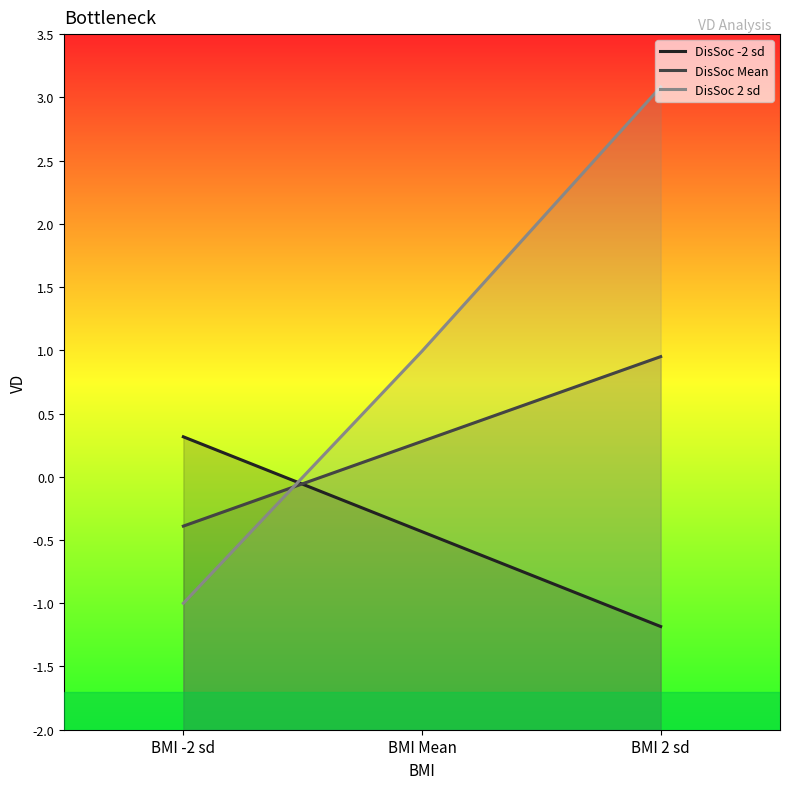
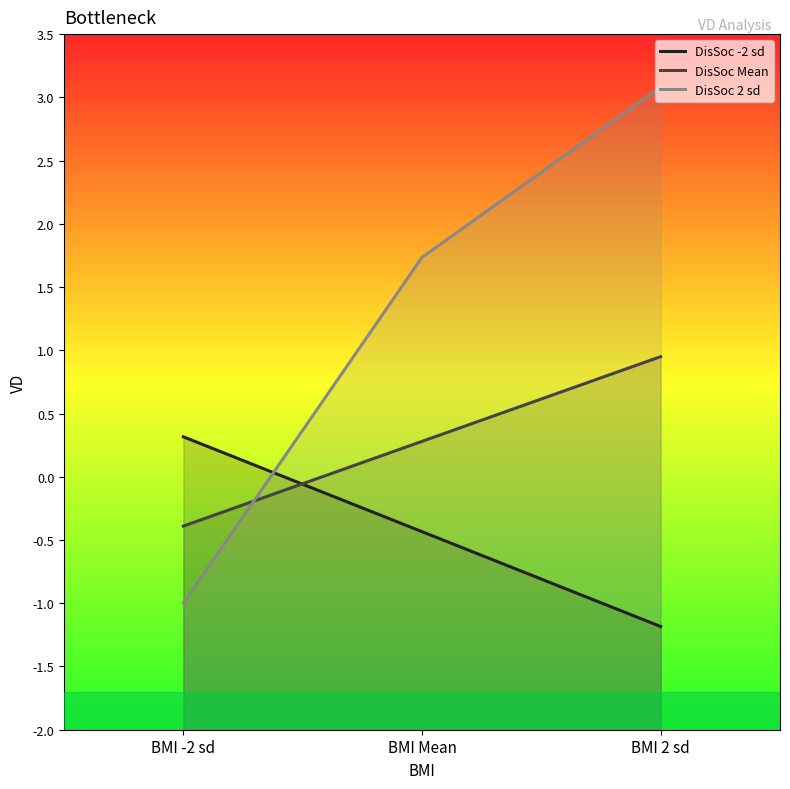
  {
    "DisSoc 2 sd": {
      "BMI -2 sd": -1.00,
-     "BMI Mean": 0.99
+     "BMI Mean": 1.74
    }
  }
